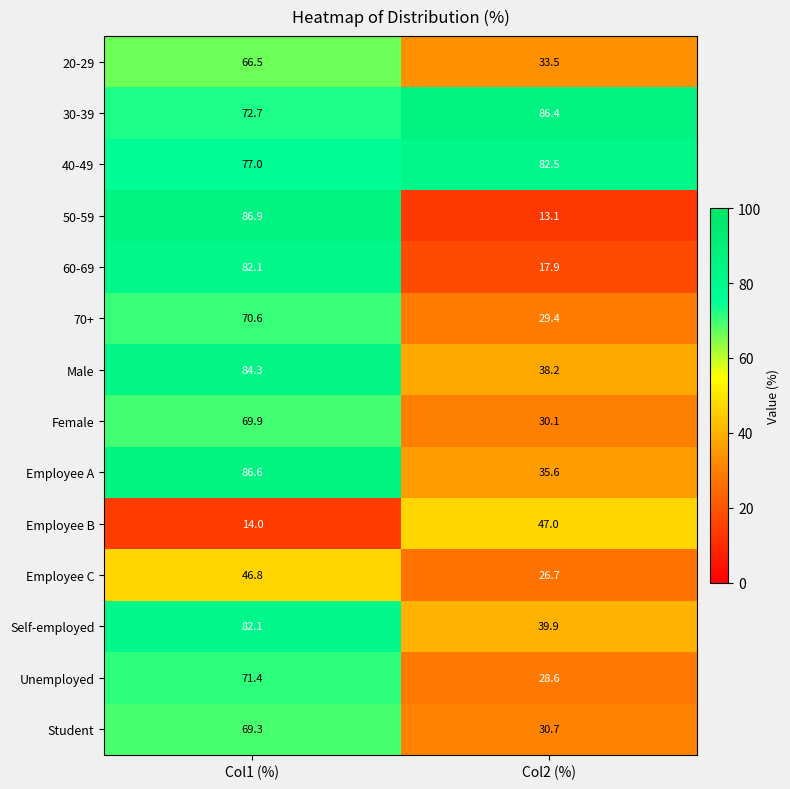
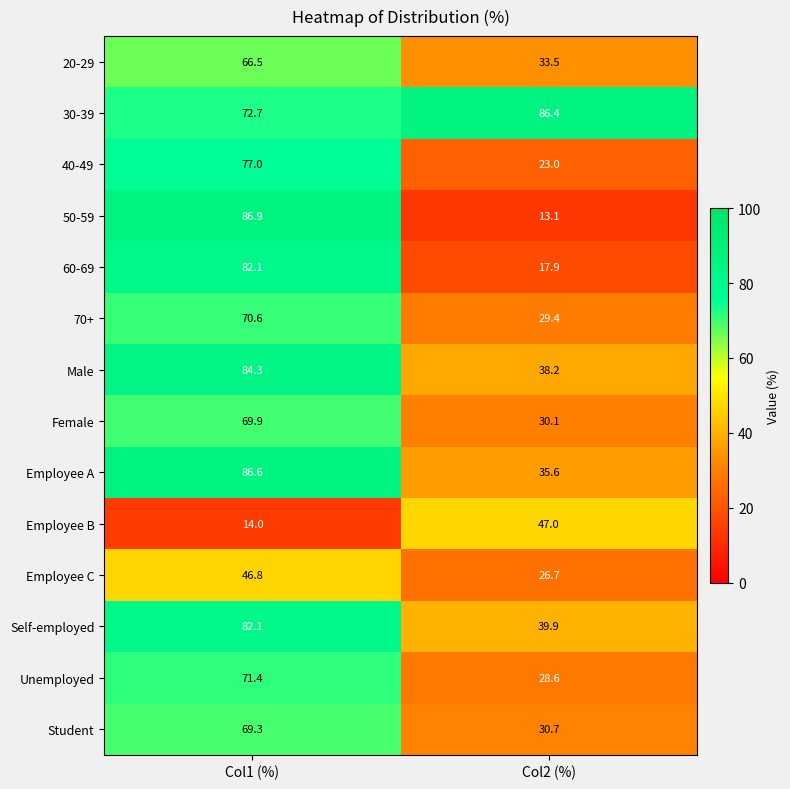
  {
    "20-29": {
      "Col1 (%)": 66.5,
      "Col2 (%)": 33.5
    },
    "30-39": {
      "Col1 (%)": 72.7,
      "Col2 (%)": 86.4
    },
    "40-49": {
      "Col1 (%)": 77.0,
-     "Col2 (%)": 82.5
+     "Col2 (%)": 23.0
    },
    "50-59": {
      "Col1 (%)": 86.9,
      "Col2 (%)": 13.1
    },
    "60-69": {
      "Col1 (%)": 82.1,
      "Col2 (%)": 17.9
    },
    "70+": {
      "Col1 (%)": 70.6,
      "Col2 (%)": 29.4
    },
    "Male": {
      "Col1 (%)": 84.3,
      "Col2 (%)": 38.2
    },
    "Female": {
      "Col1 (%)": 69.9,
      "Col2 (%)": 30.1
    },
    "Employee A": {
      "Col1 (%)": 86.6,
      "Col2 (%)": 35.6
    },
    "Employee B": {
      "Col1 (%)": 14.0,
      "Col2 (%)": 47.0
    },
    "Employee C": {
      "Col1 (%)": 46.8,
      "Col2 (%)": 26.7
    },
    "Self-employed": {
      "Col1 (%)": 82.1,
      "Col2 (%)": 39.9
    },
    "Unemployed": {
      "Col1 (%)": 71.4,
      "Col2 (%)": 28.6
    },
    "Student": {
      "Col1 (%)": 69.3,
      "Col2 (%)": 30.7
    }
  }
